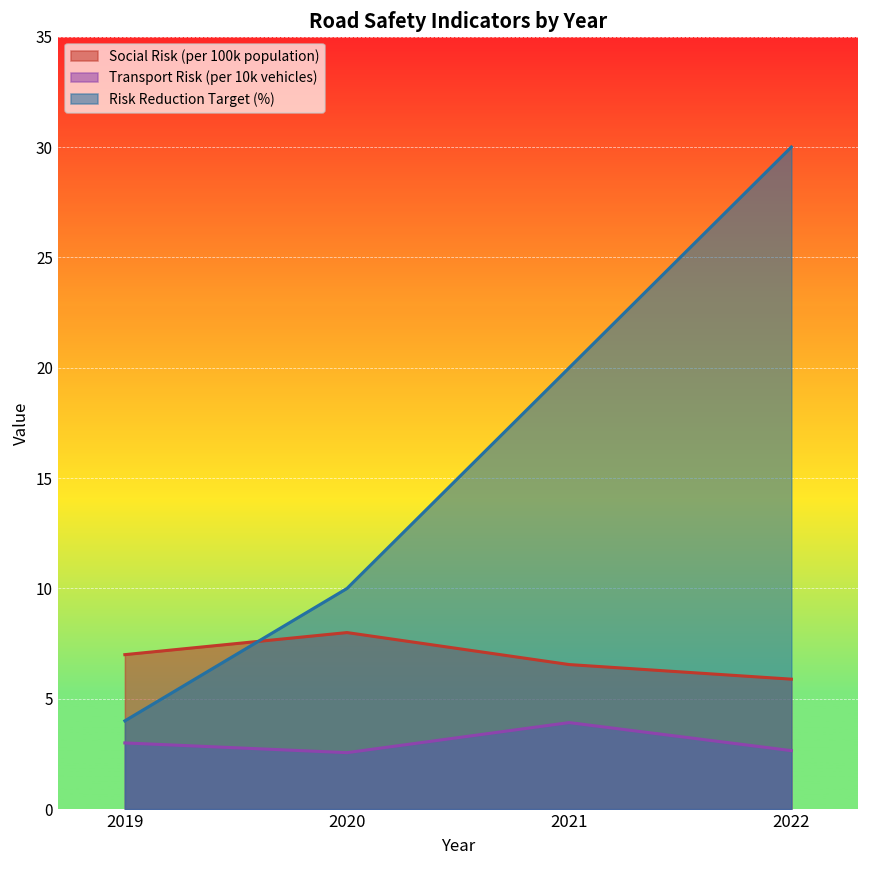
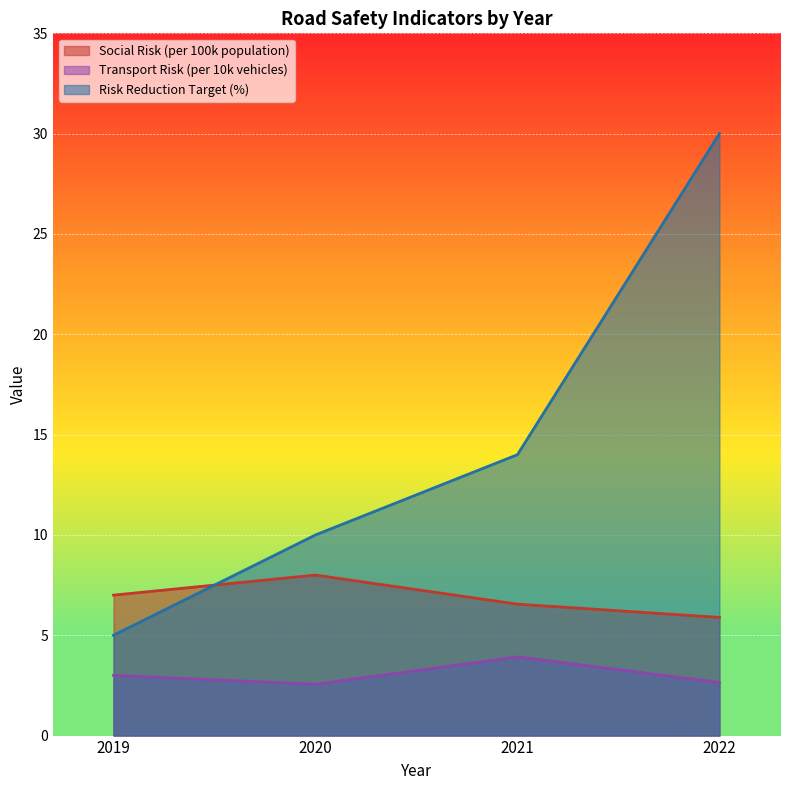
  {
    "Social Risk (per 100k population)": {
      "2019": 7,
      "2020": 8,
      "2021": 6.6,
      "2022": 6
    },
    "Transport Risk (per 10k vehicles)": {
      "2019": 3,
      "2020": 2.6,
      "2021": 4,
      "2022": 2.7
    },
    "Risk Reduction Target (%)": {
-     "2019": 4,
+     "2019": 5,
      "2020": 10,
-     "2021": 20,
+     "2021": 14,
      "2022": 30
    }
  }
